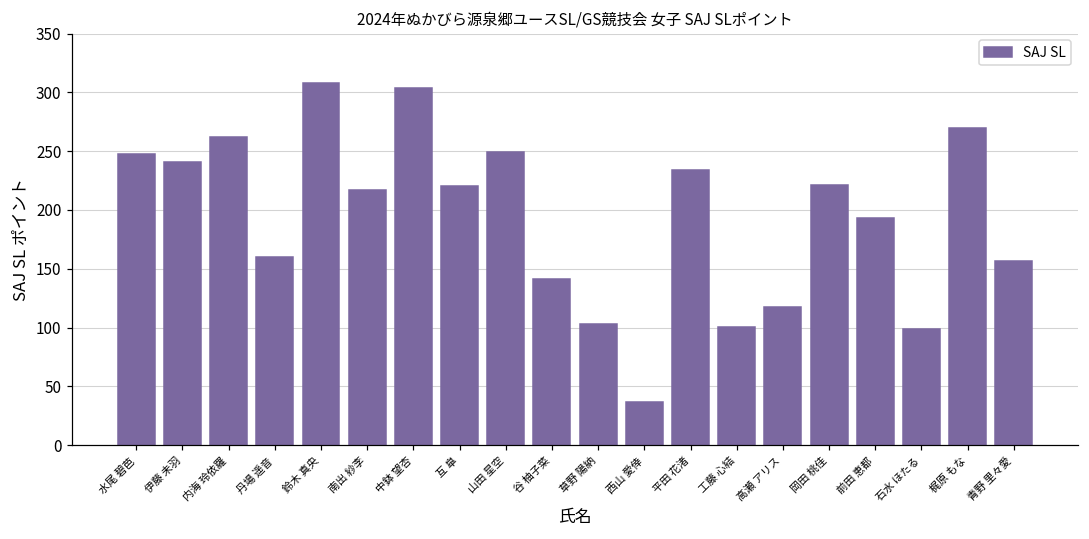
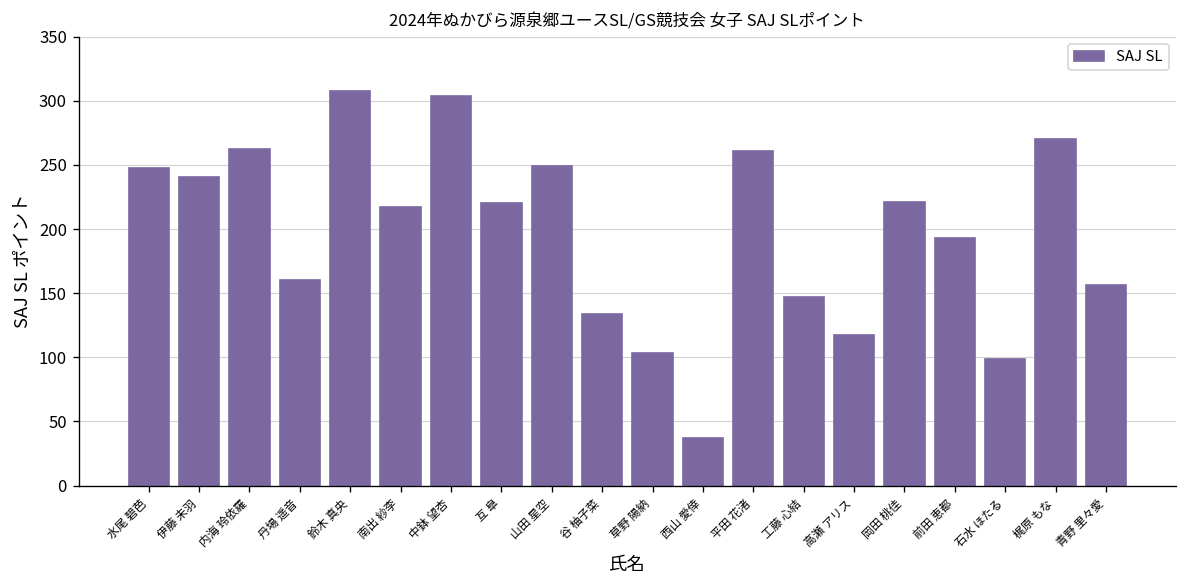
  {
    "水尾 碧芭": 247,
    "伊藤 未羽": 240,
    "内海 玲依羅": 262,
    "丹場 遥音": 160,
    "鈴木 真央": 308,
    "南出 紗李": 217,
    "中鉢 望杏": 304,
    "互 皐": 221,
    "山田 星空": 249,
-   "谷 柚子菜": 141,
+   "谷 柚子菜": 133,
    "草野 陽納": 103,
    "西山 愛倖": 37,
-   "平田 花渚": 234,
-   "工藤 心結": 100,
+   "平田 花渚": 261,
+   "工藤 心結": 147,
    "高瀬 アリス": 118,
    "岡田 桃佳": 221,
    "前田 恵都": 193,
    "石水 ほたる": 98,
    "梶原 もな": 270,
    "青野 里々愛": 157
  }
